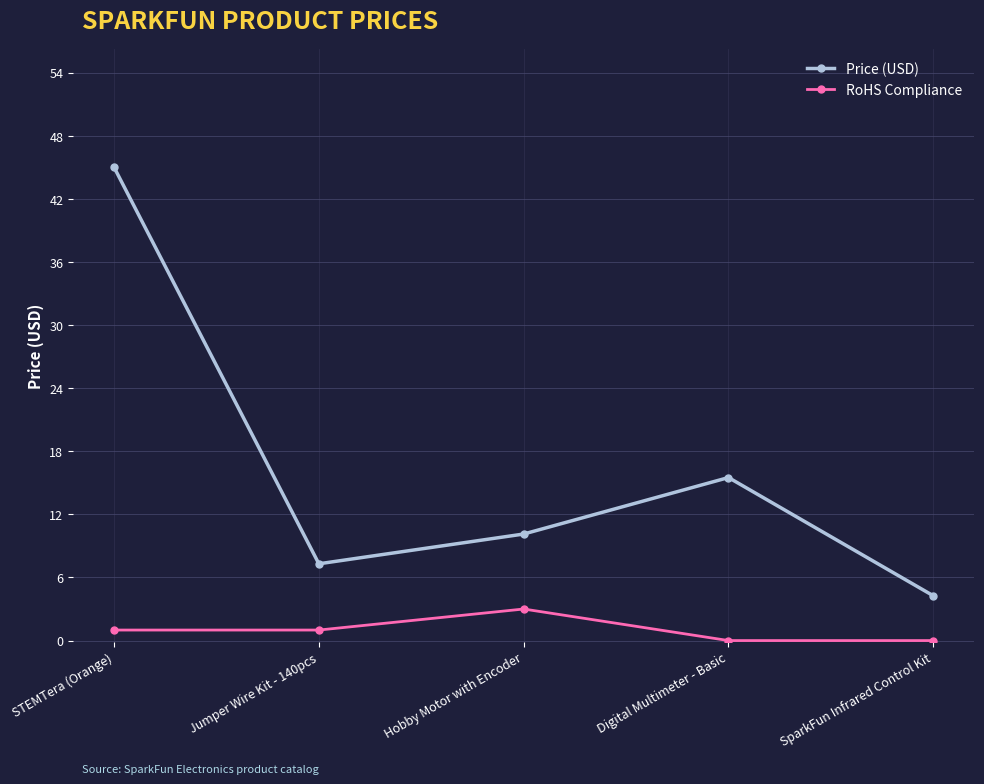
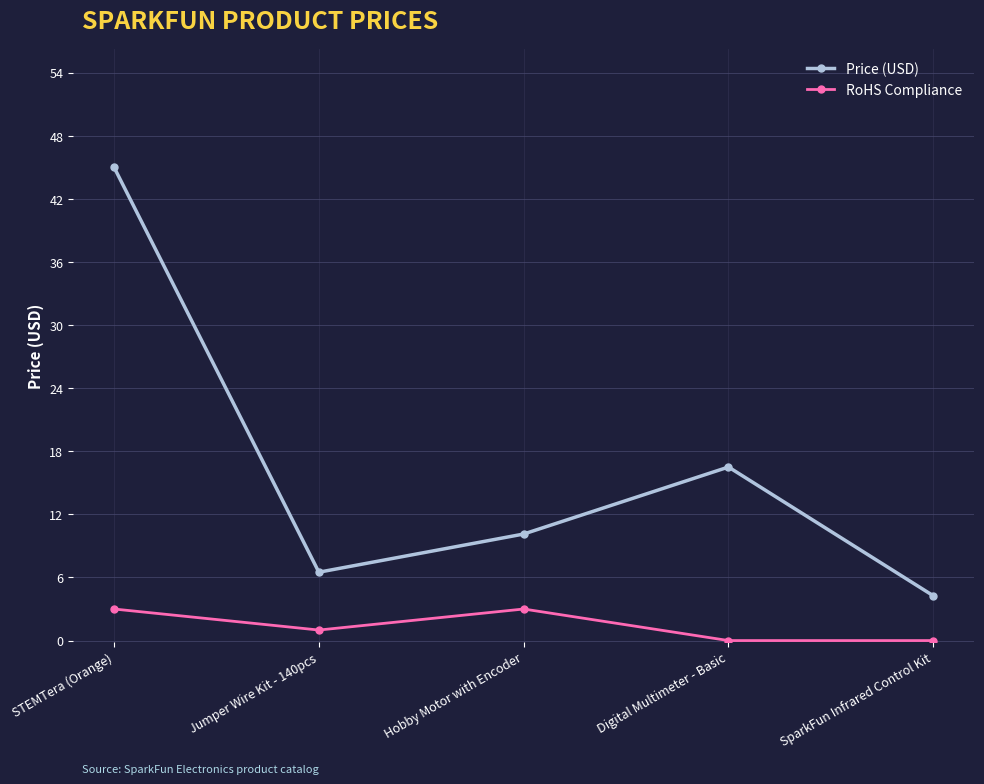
  {
    "Price (USD)": {
      "STEMTera (Orange)": 45.0,
-     "Jumper Wire Kit - 140pcs": 7.3,
+     "Jumper Wire Kit - 140pcs": 6.5,
      "Hobby Motor with Encoder": 10.1,
-     "Digital Multimeter - Basic": 15.5,
+     "Digital Multimeter - Basic": 16.5,
      "SparkFun Infrared Control Kit": 4.3
    },
    "RoHS Compliance": {
-     "STEMTera (Orange)": 1,
+     "STEMTera (Orange)": 3,
      "Jumper Wire Kit - 140pcs": 1,
      "Hobby Motor with Encoder": 3,
      "Digital Multimeter - Basic": 0,
      "SparkFun Infrared Control Kit": 0
    }
  }
